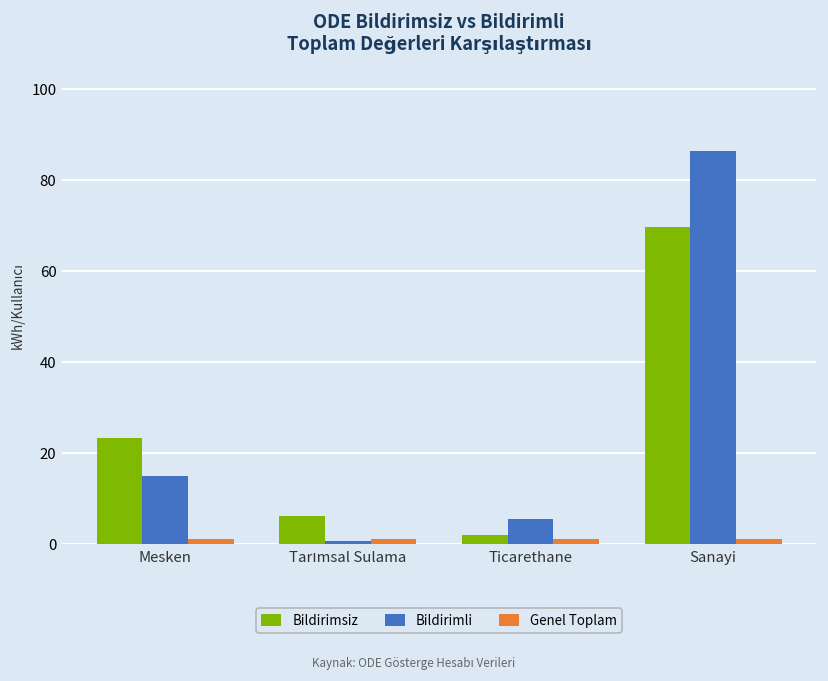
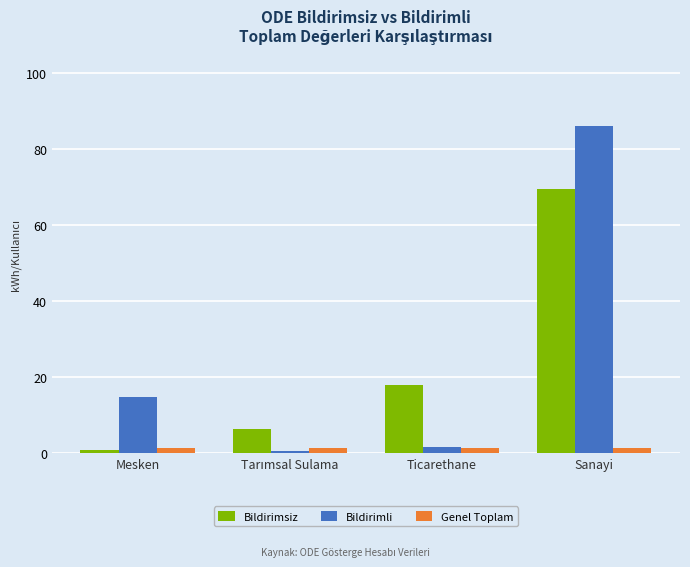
  {
    "Bildirimsiz": {
-     "Mesken": 23,
+     "Mesken": 1,
      "Tarımsal Sulama": 6,
-     "Ticarethane": 2,
+     "Ticarethane": 18,
      "Sanayi": 70
    },
    "Bildirimli": {
      "Mesken": 15,
-     "Ticarethane": 5,
+     "Ticarethane": 1,
      "Sanayi": 86
    },
    "Genel Toplam": {
      "Mesken": 1,
      "Tarımsal Sulama": 1,
      "Ticarethane": 1,
      "Sanayi": 1
    }
  }
